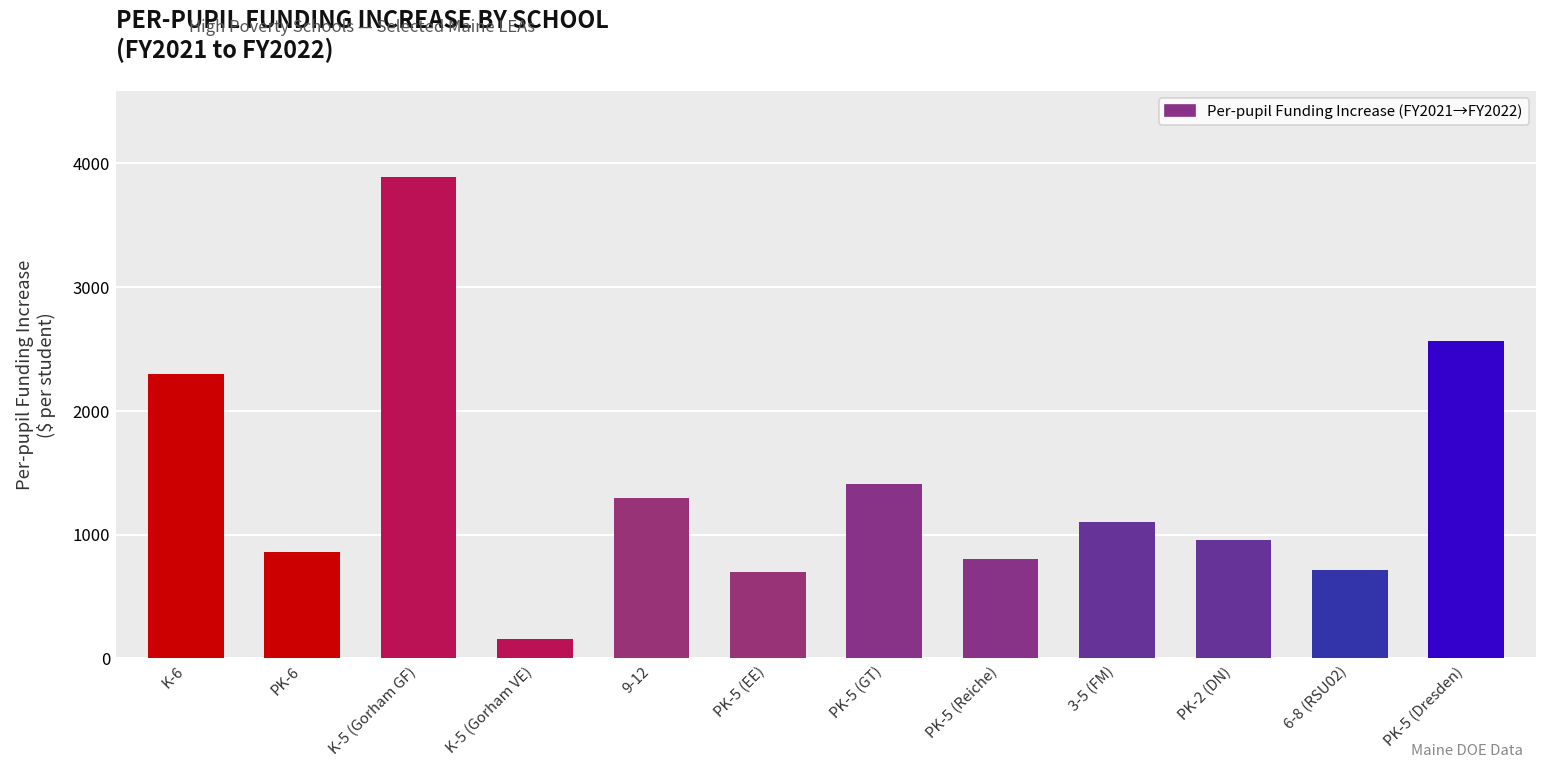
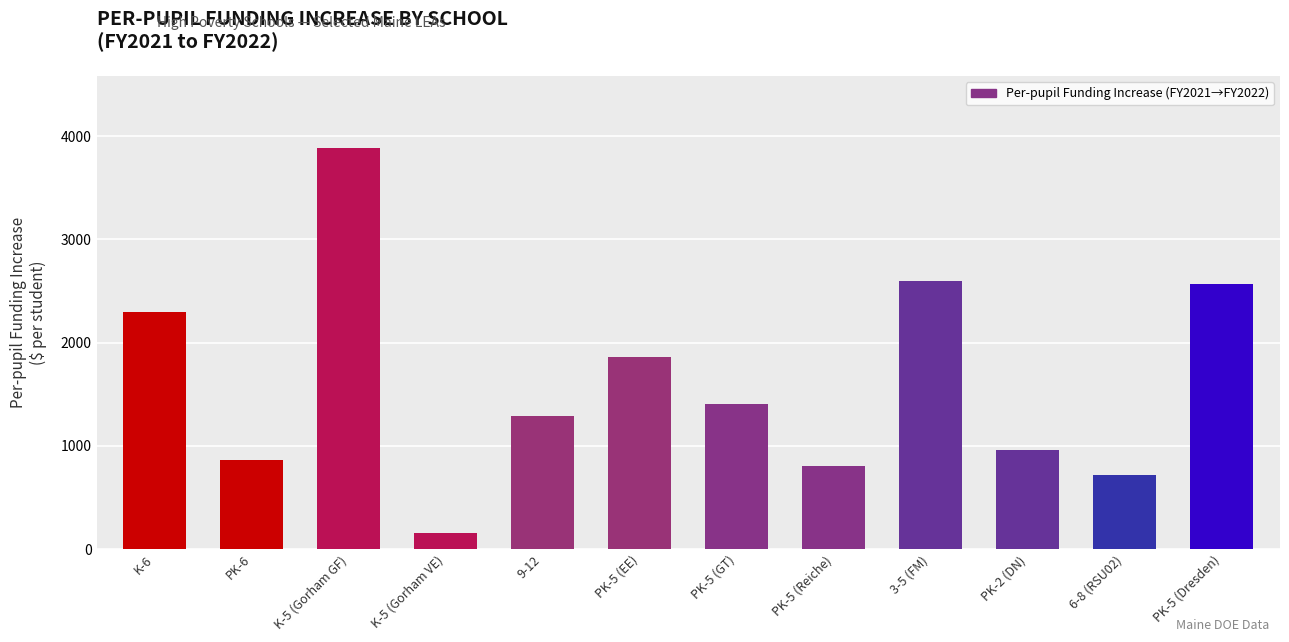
  {
    "K-6": 2290,
    "PK-6": 860,
    "K-5 (Gorham GF)": 3880,
    "K-5 (Gorham VE)": 160,
    "9-12": 1290,
-   "PK-5 (EE)": 700,
+   "PK-5 (EE)": 1860,
    "PK-5 (GT)": 1410,
    "PK-5 (Reiche)": 810,
-   "3-5 (FM)": 1110,
+   "3-5 (FM)": 2590,
    "PK-2 (DN)": 960,
    "6-8 (RSU02)": 710,
    "PK-5 (Dresden)": 2570
  }
